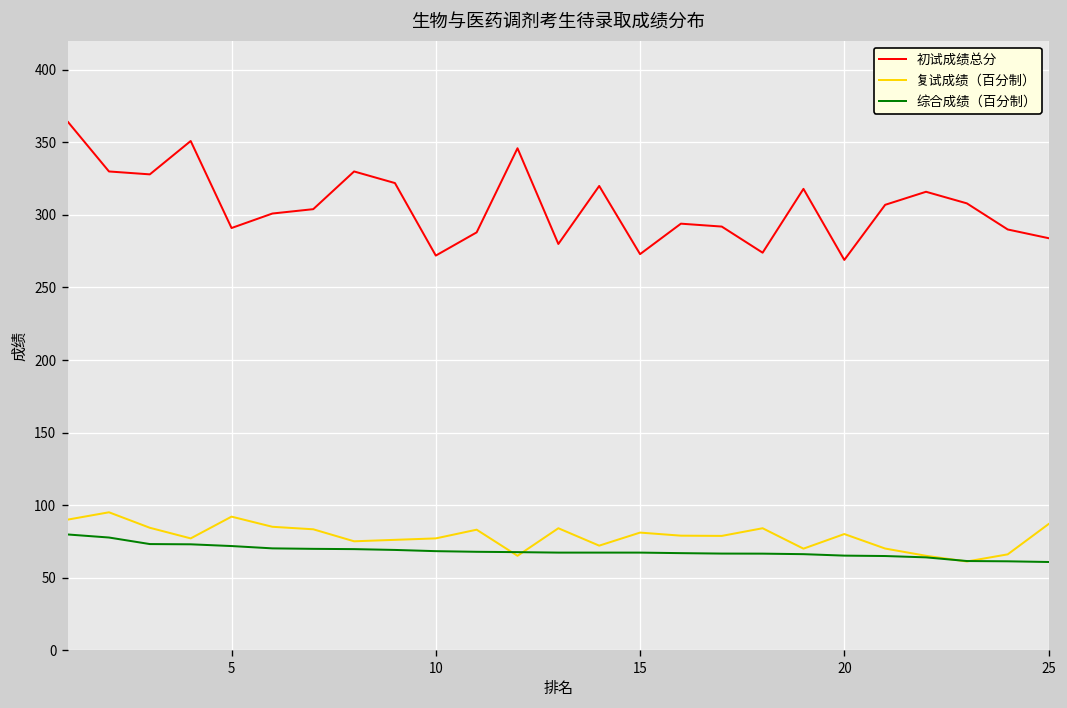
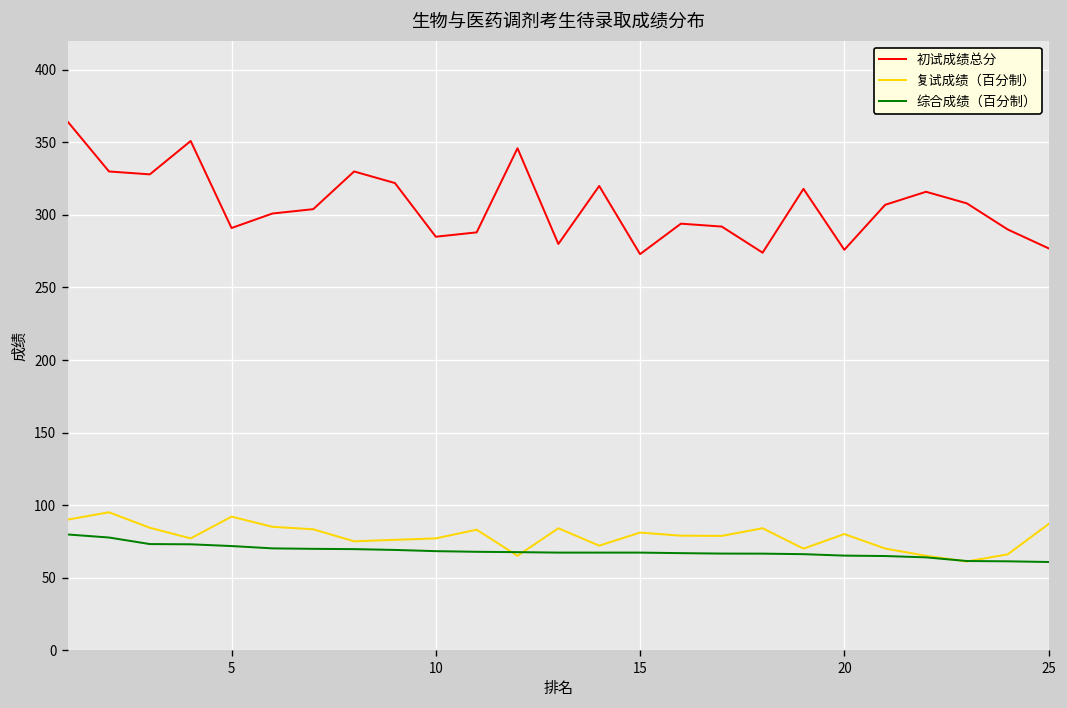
  {
    "初试成绩总分": {
      "5": 291,
-     "10": 272,
+     "10": 285,
      "15": 273,
-     "20": 269,
-     "25": 284
+     "20": 276,
+     "25": 277
    },
    "复试成绩（百分制）": {
      "5": 92,
      "10": 77,
      "15": 81,
      "20": 80,
      "25": 87
    },
    "综合成绩（百分制）": {
      "5": 72,
      "10": 68,
      "15": 67,
      "20": 65,
      "25": 61
    }
  }
